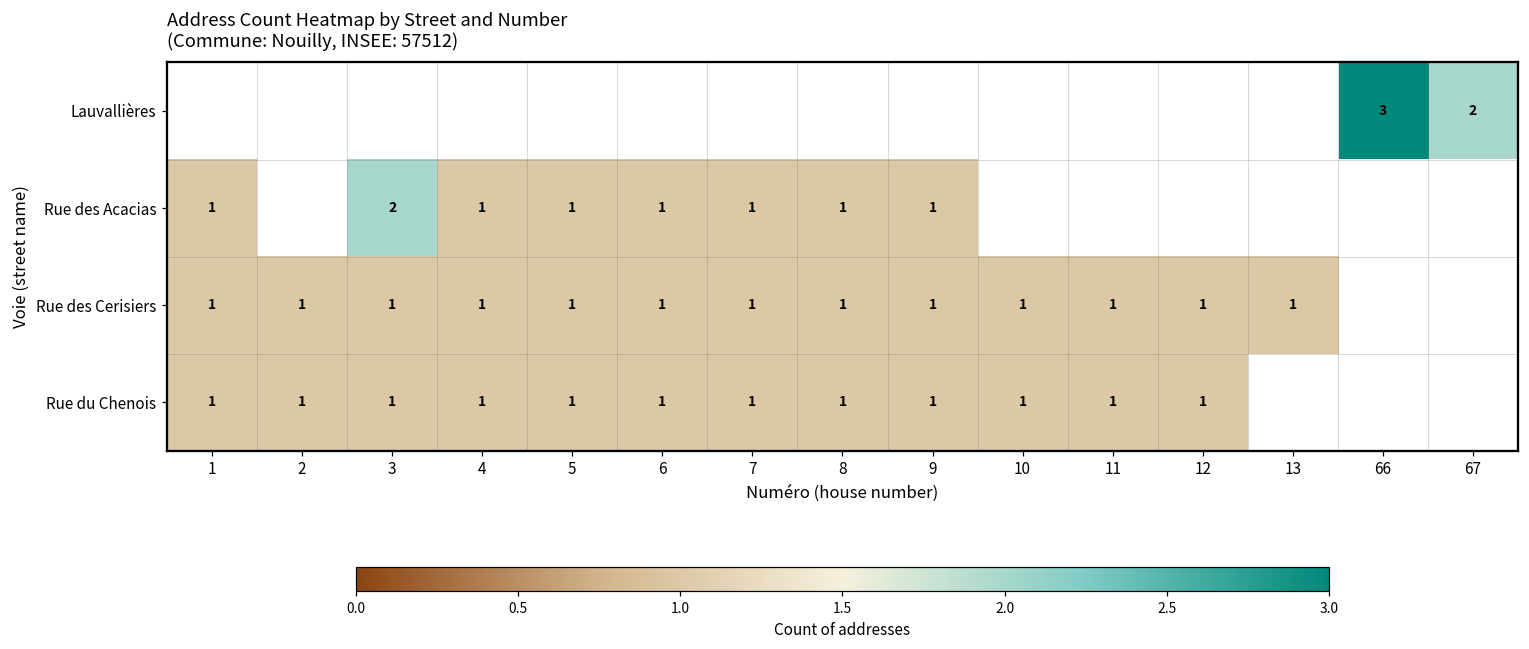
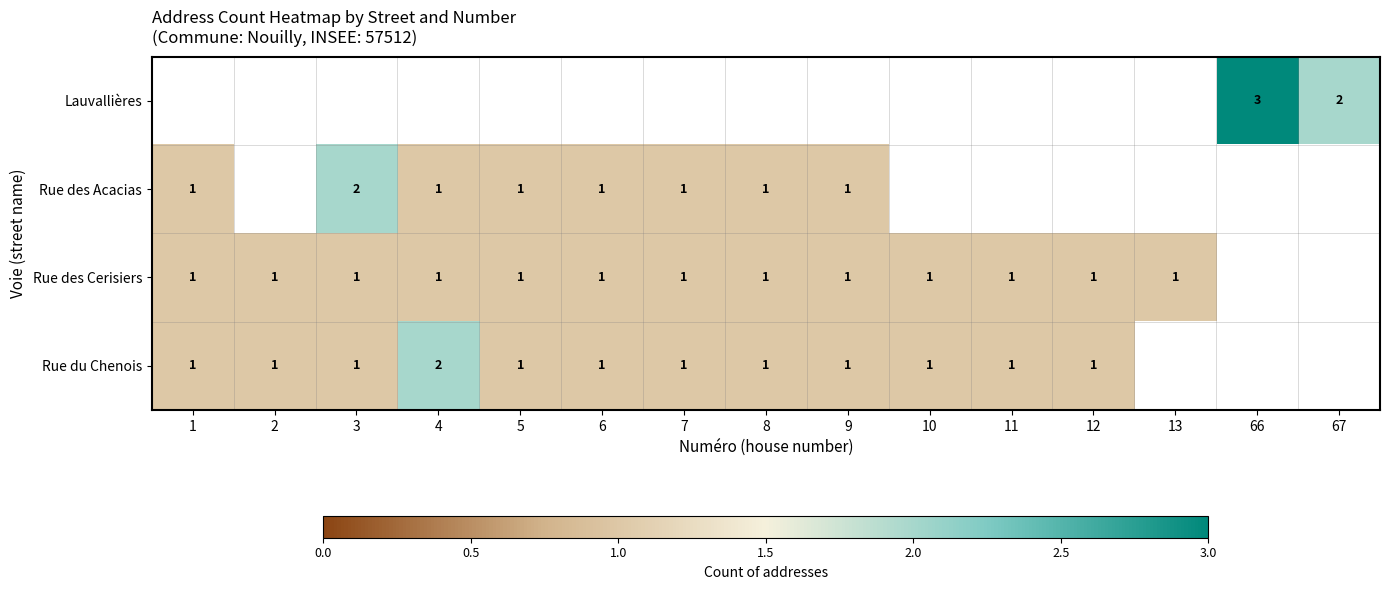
  {
    "Lauvallières": {
      "66": 3,
      "67": 2
    },
    "Rue des Acacias": {
      "1": 1,
      "3": 2,
      "4": 1,
      "5": 1,
      "6": 1,
      "7": 1,
      "8": 1,
      "9": 1
    },
    "Rue des Cerisiers": {
      "1": 1,
      "2": 1,
      "3": 1,
      "4": 1,
      "5": 1,
      "6": 1,
      "7": 1,
      "8": 1,
      "9": 1,
      "10": 1,
      "11": 1,
      "12": 1,
      "13": 1
    },
    "Rue du Chenois": {
      "1": 1,
      "2": 1,
      "3": 1,
-     "4": 1,
+     "4": 2,
      "5": 1,
      "6": 1,
      "7": 1,
      "8": 1,
      "9": 1,
      "10": 1,
      "11": 1,
      "12": 1
    }
  }
